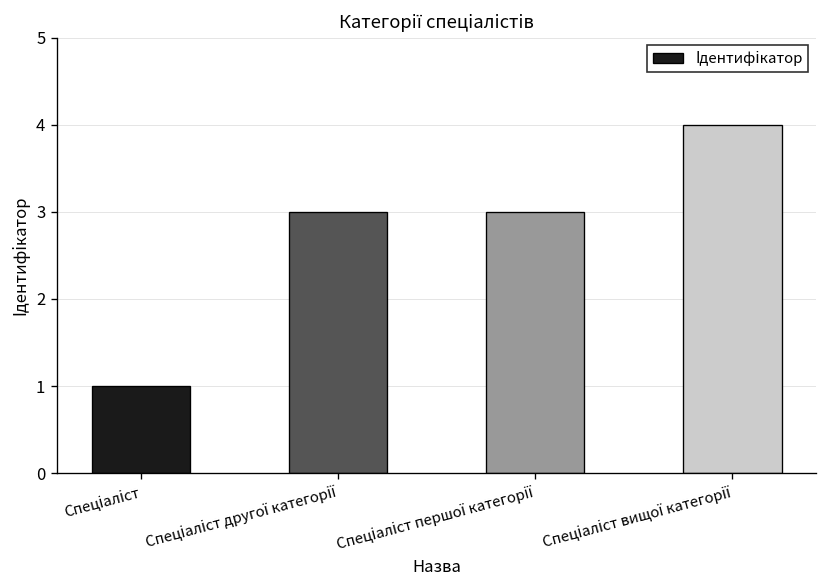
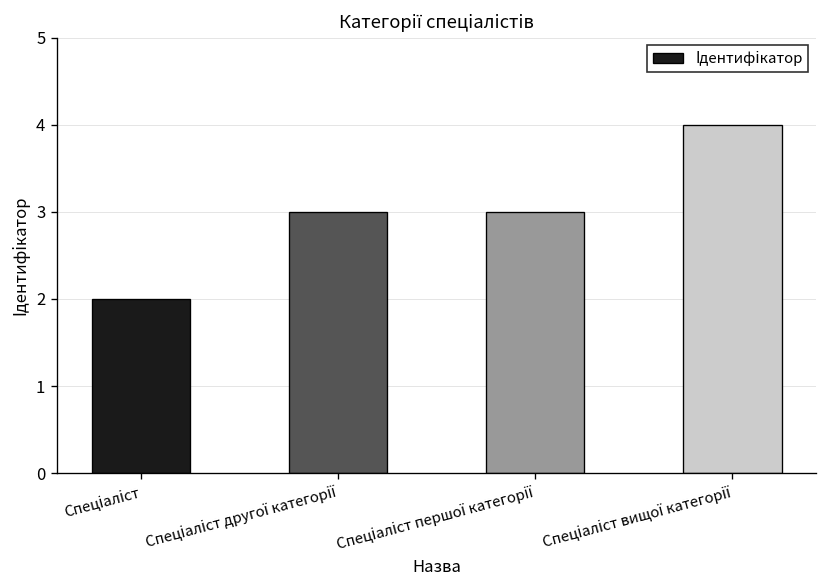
  {
-   "Спеціаліст": 1,
+   "Спеціаліст": 2,
    "Спеціаліст другої категорії": 3,
    "Спеціаліст першої категорії": 3,
    "Спеціаліст вищої категорії": 4
  }
